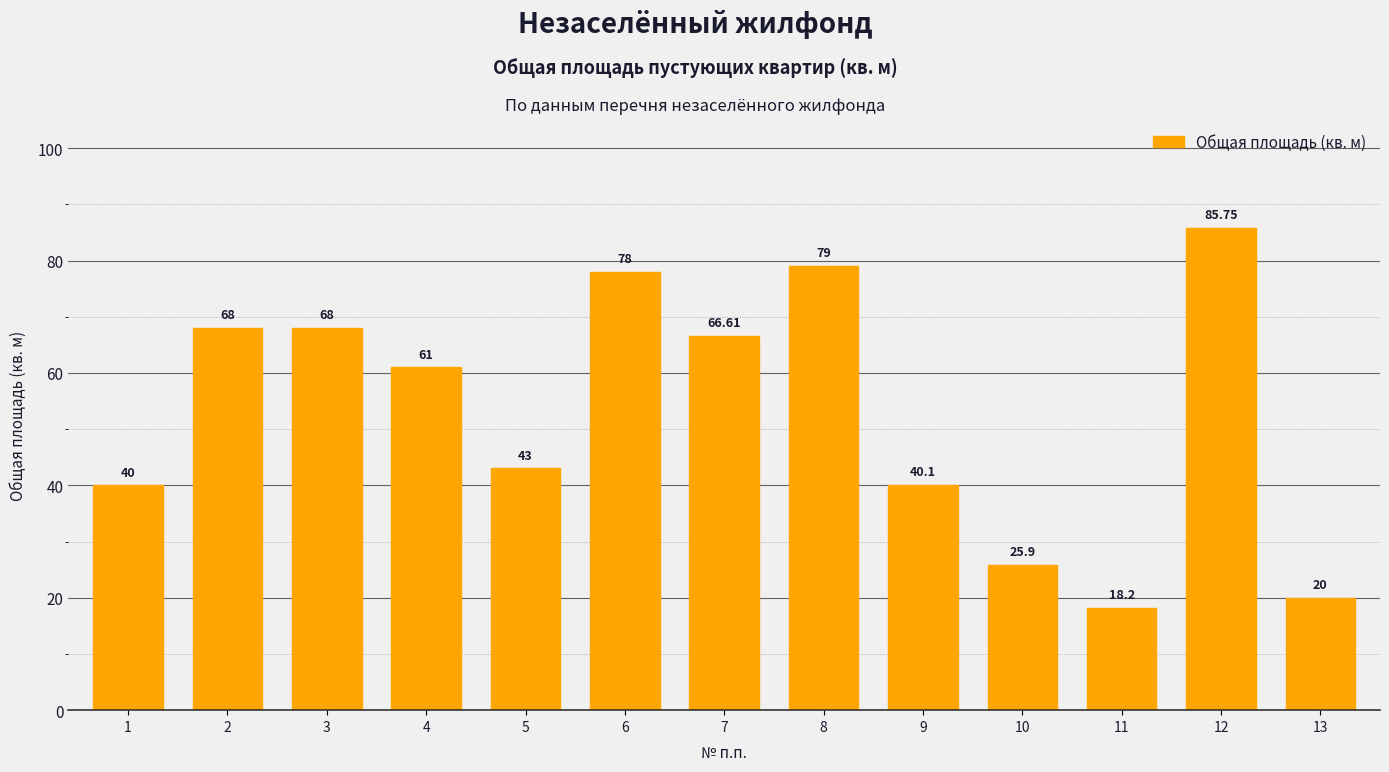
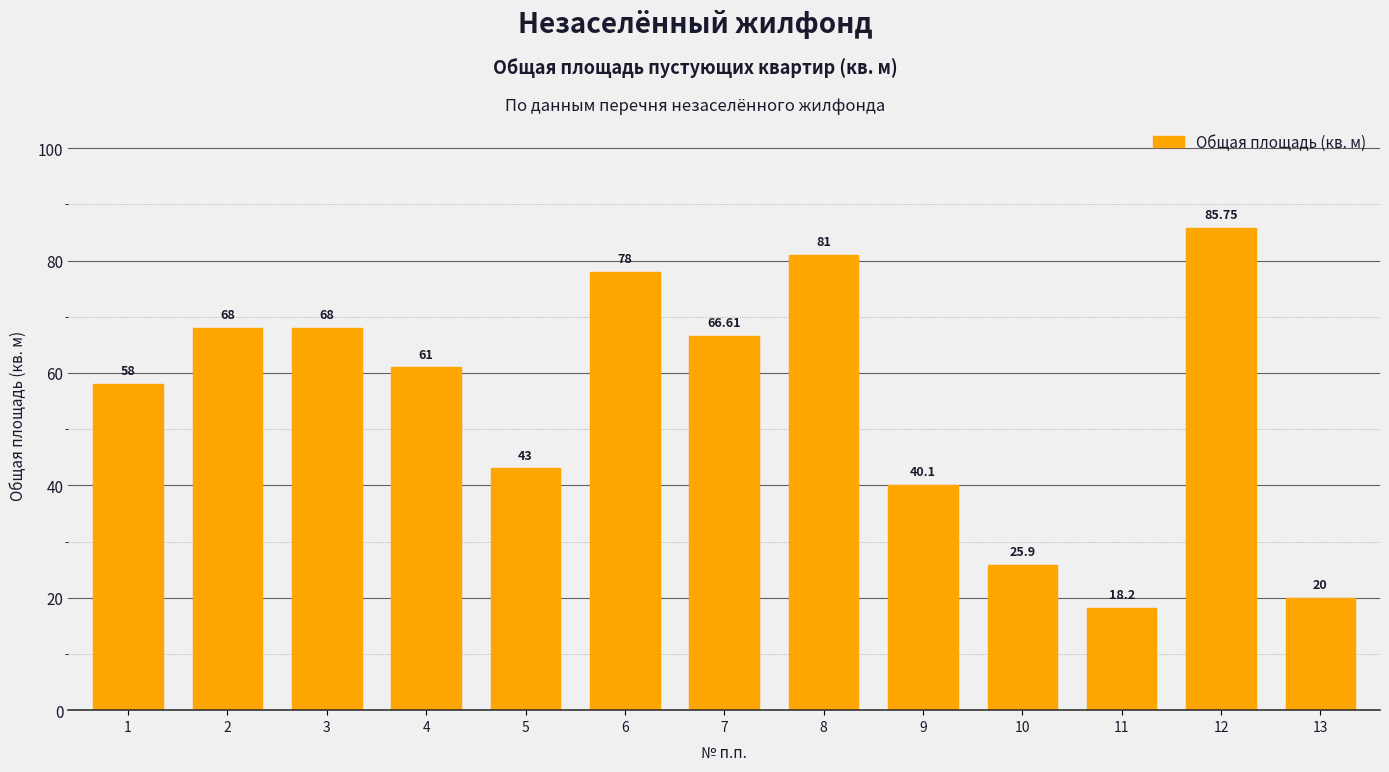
  {
-   "1": 40,
+   "1": 58,
    "2": 68,
    "3": 68,
    "4": 61,
    "5": 43,
    "6": 78,
    "7": 66.61,
-   "8": 79,
+   "8": 81,
    "9": 40.1,
    "10": 25.9,
    "11": 18.2,
    "12": 85.75,
    "13": 20
  }
